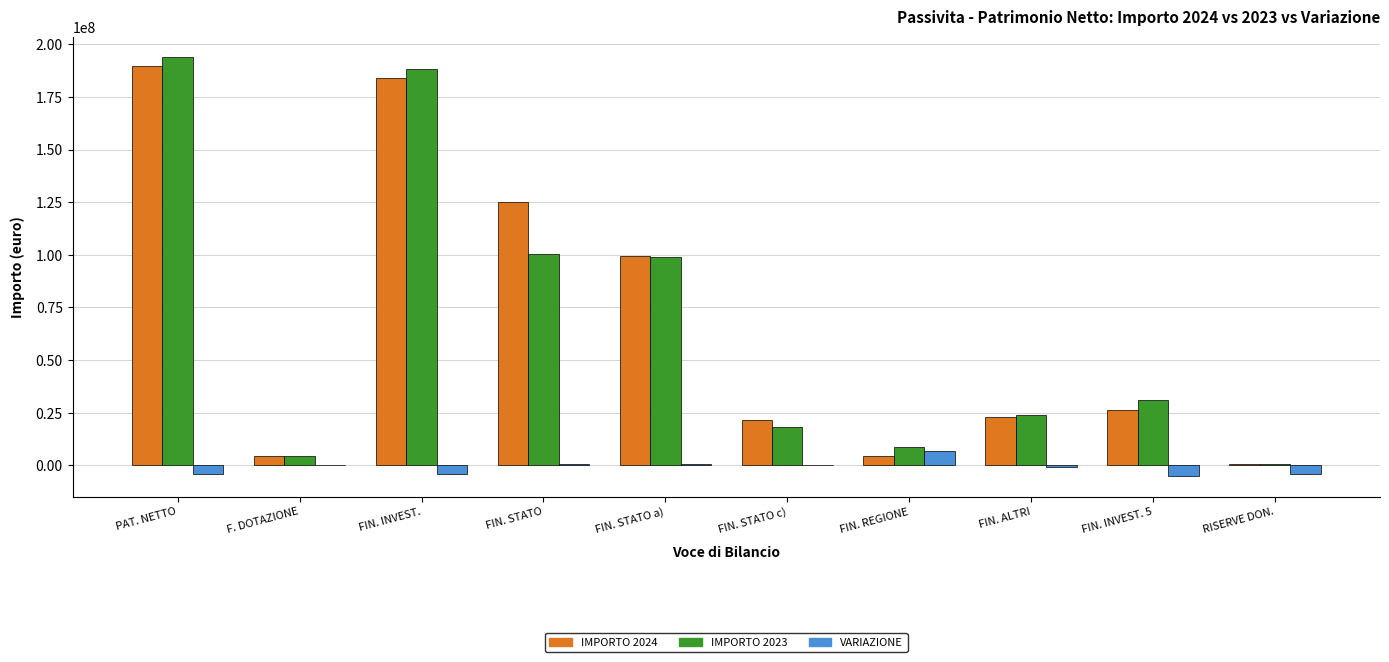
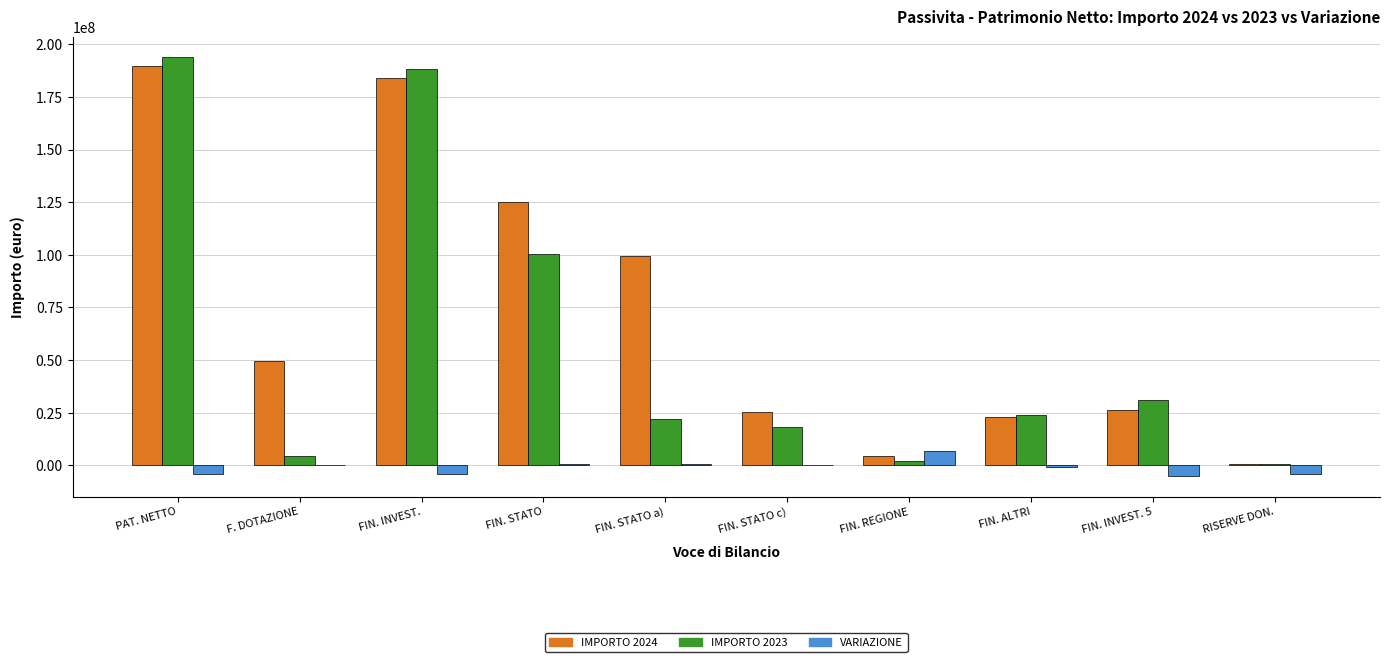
  {
    "IMPORTO 2024": {
      "PAT. NETTO": 190000000,
-     "F. DOTAZIONE": 5000000,
+     "F. DOTAZIONE": 50000000,
      "FIN. INVEST.": 184000000,
      "FIN. STATO": 125000000,
      "FIN. STATO a)": 99000000,
-     "FIN. STATO c)": 21000000,
+     "FIN. STATO c)": 25000000,
      "FIN. REGIONE": 5000000,
      "FIN. ALTRI": 23000000,
      "FIN. INVEST. 5": 26000000
    },
    "IMPORTO 2023": {
      "PAT. NETTO": 194000000,
      "F. DOTAZIONE": 5000000,
      "FIN. INVEST.": 188000000,
      "FIN. STATO": 100000000,
-     "FIN. STATO a)": 99000000,
+     "FIN. STATO a)": 22000000,
      "FIN. STATO c)": 18000000,
-     "FIN. REGIONE": 9000000,
+     "FIN. REGIONE": 2000000,
      "FIN. ALTRI": 24000000,
      "FIN. INVEST. 5": 31000000
    },
    "VARIAZIONE": {
      "PAT. NETTO": -4000000,
      "F. DOTAZIONE": 0,
      "FIN. INVEST.": -4000000,
      "FIN. REGIONE": 7000000,
      "FIN. INVEST. 5": -5000000,
      "RISERVE DON.": -4000000
    }
  }
